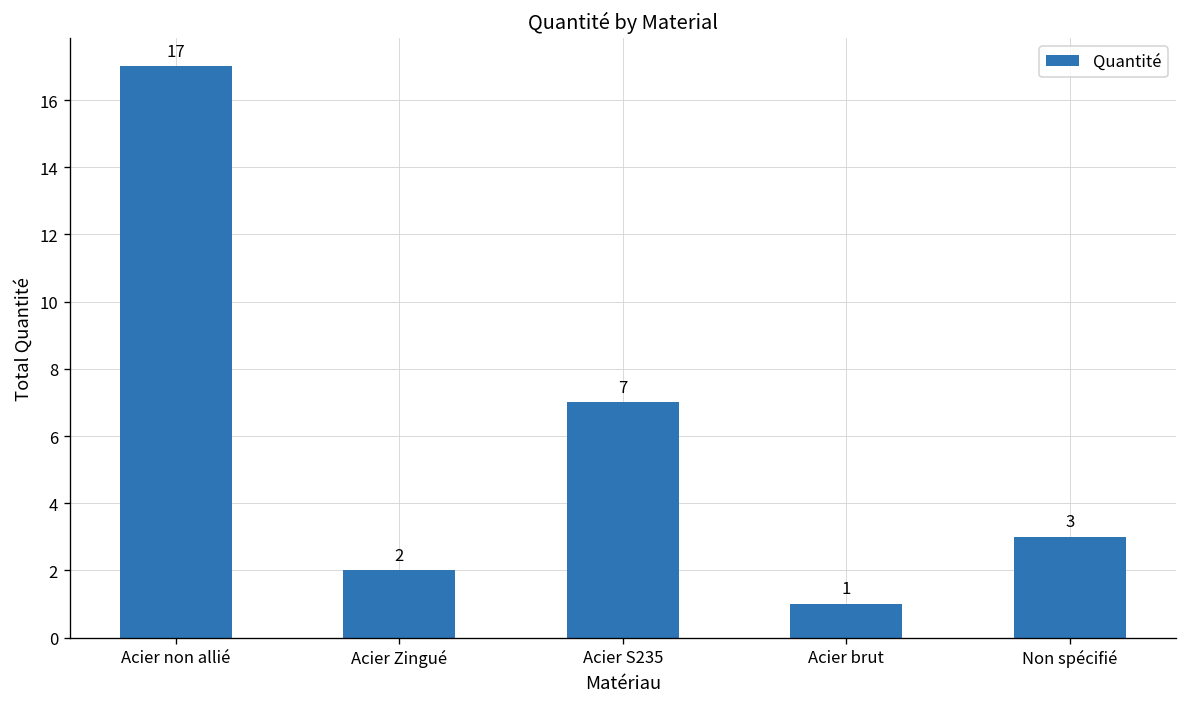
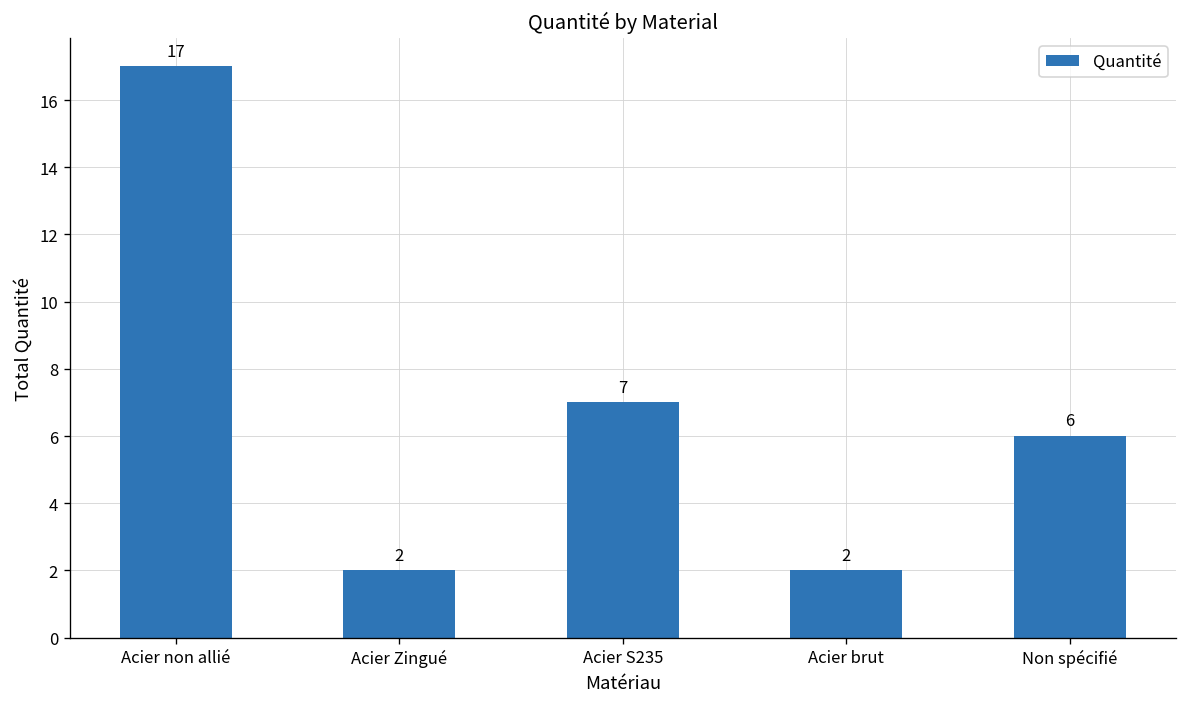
  {
    "Acier non allié": 17,
    "Acier Zingué": 2,
    "Acier S235": 7,
-   "Acier brut": 1,
-   "Non spécifié": 3
+   "Acier brut": 2,
+   "Non spécifié": 6
  }
